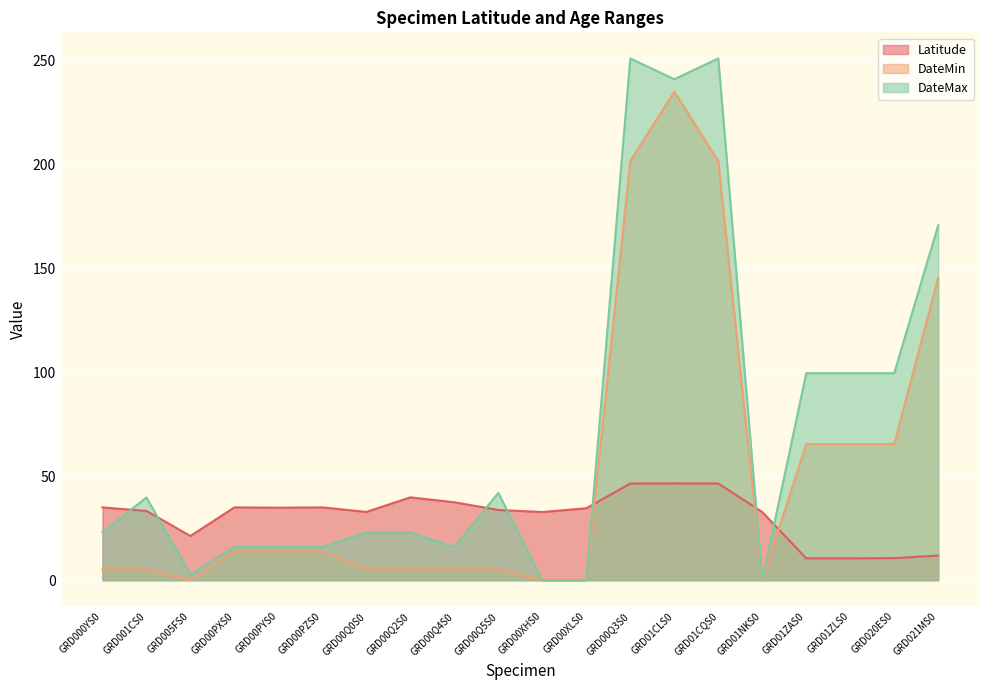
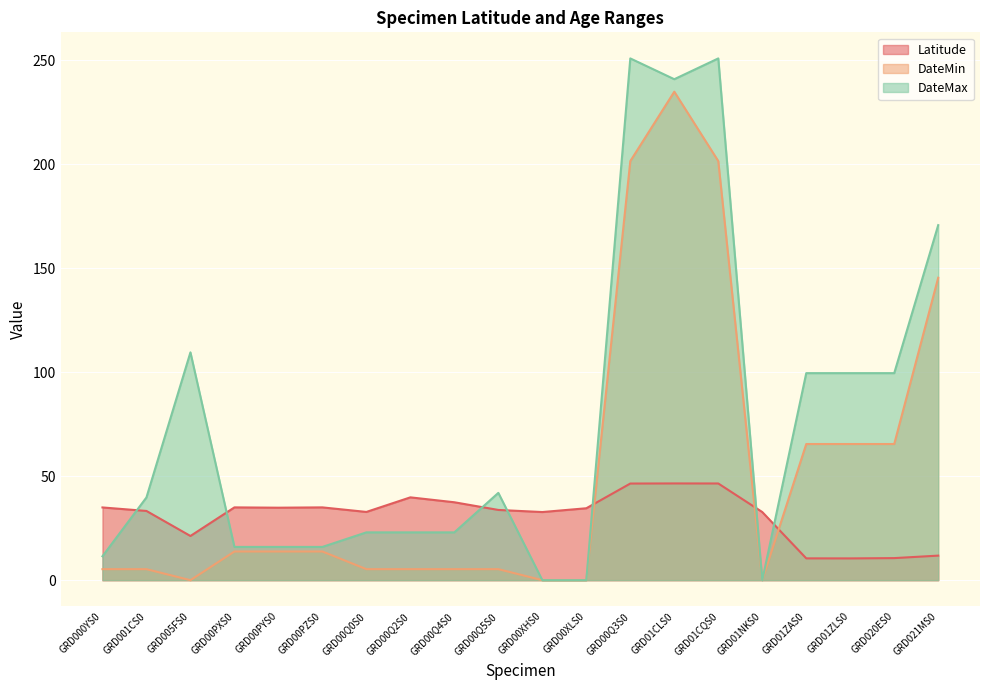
  {
    "DateMax": {
-     "GRD000YS0": 23,
+     "GRD000YS0": 12,
      "GRD001CS0": 40,
-     "GRD005FS0": 3,
+     "GRD005FS0": 110,
      "GRD00PXS0": 16,
      "GRD00PYS0": 16,
      "GRD00PZS0": 16,
      "GRD00Q0S0": 23,
      "GRD00Q2S0": 23,
-     "GRD00Q4S0": 16,
+     "GRD00Q4S0": 23,
      "GRD00Q5S0": 42,
      "GRD00Q3S0": 251,
      "GRD01CLS0": 241,
      "GRD01CQS0": 251,
      "GRD01ZAS0": 100,
      "GRD01ZLS0": 100,
      "GRD020ES0": 100,
      "GRD021MS0": 171
    }
  }
